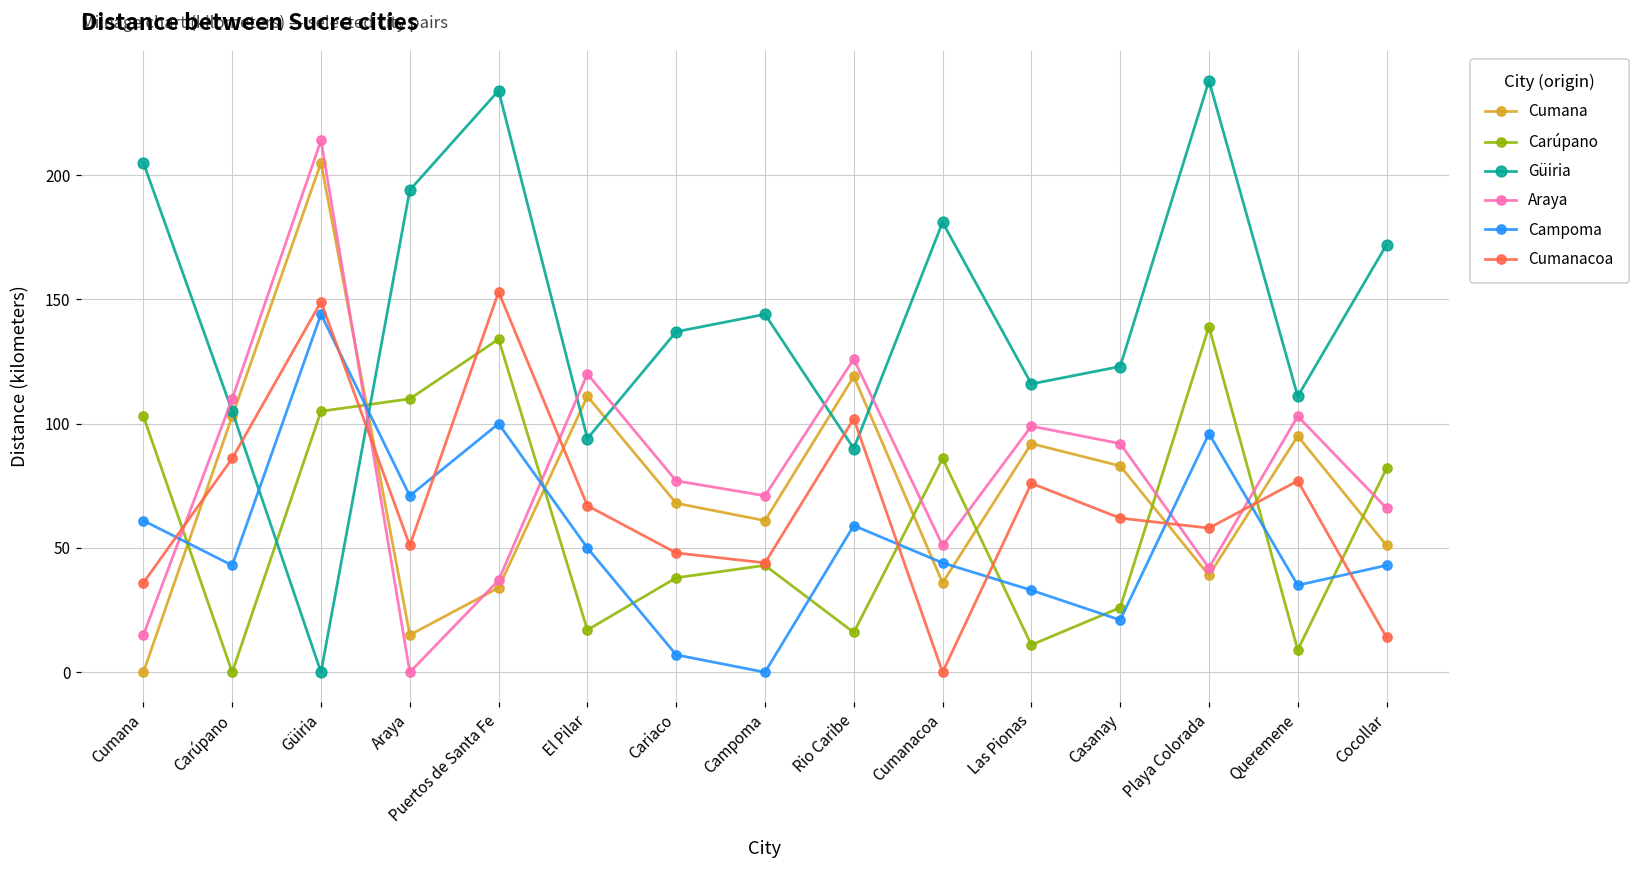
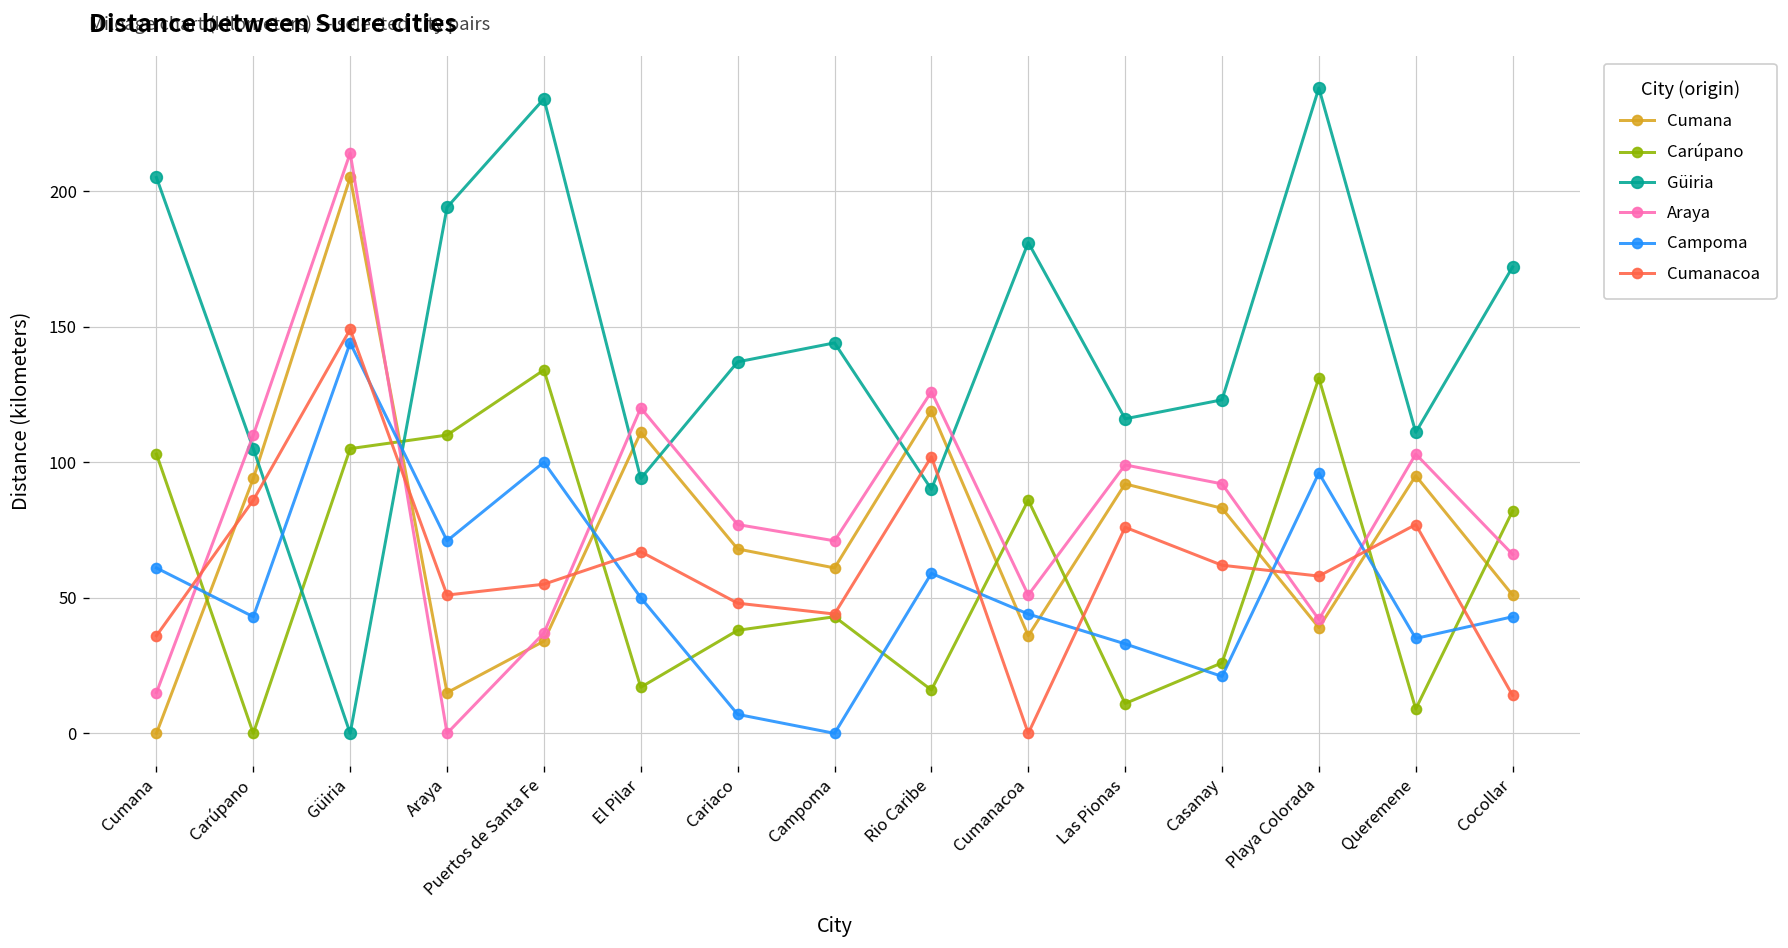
  {
    "Cumana": {
      "Cumana": 0,
-     "Carúpano": 103,
+     "Carúpano": 94,
      "Güiria": 205,
      "Araya": 15,
      "Puertos de Santa Fe": 34,
      "El Pilar": 111,
      "Cariaco": 68,
      "Campoma": 61,
      "Rio Caribe": 119,
      "Cumanacoa": 36,
      "Las Pionas": 92,
      "Casanay": 83,
      "Playa Colorada": 39,
      "Queremene": 95,
      "Cocollar": 51
    },
    "Carúpano": {
      "Cumana": 103,
      "Carúpano": 0,
      "Güiria": 105,
      "Araya": 110,
      "Puertos de Santa Fe": 134,
      "El Pilar": 17,
      "Cariaco": 38,
      "Rio Caribe": 16,
      "Cumanacoa": 86,
      "Las Pionas": 11,
      "Casanay": 26,
-     "Playa Colorada": 139,
+     "Playa Colorada": 131,
      "Queremene": 9,
      "Cocollar": 82
    },
    "Güiria": {
      "Cumana": 205,
      "Carúpano": 105,
      "Güiria": 0,
      "Araya": 194,
      "Puertos de Santa Fe": 234,
      "El Pilar": 94,
      "Cariaco": 137,
      "Campoma": 144,
      "Rio Caribe": 90,
      "Cumanacoa": 181,
      "Las Pionas": 116,
      "Casanay": 123,
      "Playa Colorada": 238,
      "Queremene": 111,
      "Cocollar": 172
    },
    "Araya": {
      "Cumana": 15,
      "Carúpano": 110,
      "Güiria": 214,
      "Araya": 0,
      "Puertos de Santa Fe": 37,
      "El Pilar": 120,
      "Cariaco": 77,
      "Campoma": 71,
      "Rio Caribe": 126,
      "Cumanacoa": 51,
      "Las Pionas": 99,
      "Casanay": 92,
      "Playa Colorada": 42,
      "Queremene": 103,
      "Cocollar": 66
    },
    "Campoma": {
      "Cumana": 61,
      "Carúpano": 43,
      "Güiria": 144,
      "Araya": 71,
      "Puertos de Santa Fe": 100,
      "El Pilar": 50,
      "Cariaco": 7,
      "Campoma": 0,
      "Rio Caribe": 59,
      "Cumanacoa": 44,
      "Las Pionas": 33,
      "Casanay": 21,
      "Playa Colorada": 96,
      "Queremene": 35,
      "Cocollar": 43
    },
    "Cumanacoa": {
      "Cumana": 36,
      "Carúpano": 86,
      "Güiria": 149,
      "Araya": 51,
-     "Puertos de Santa Fe": 153,
+     "Puertos de Santa Fe": 55,
      "El Pilar": 67,
      "Cariaco": 48,
      "Rio Caribe": 102,
      "Cumanacoa": 0,
      "Las Pionas": 76,
      "Casanay": 62,
      "Playa Colorada": 58,
      "Queremene": 77,
      "Cocollar": 14
    }
  }
